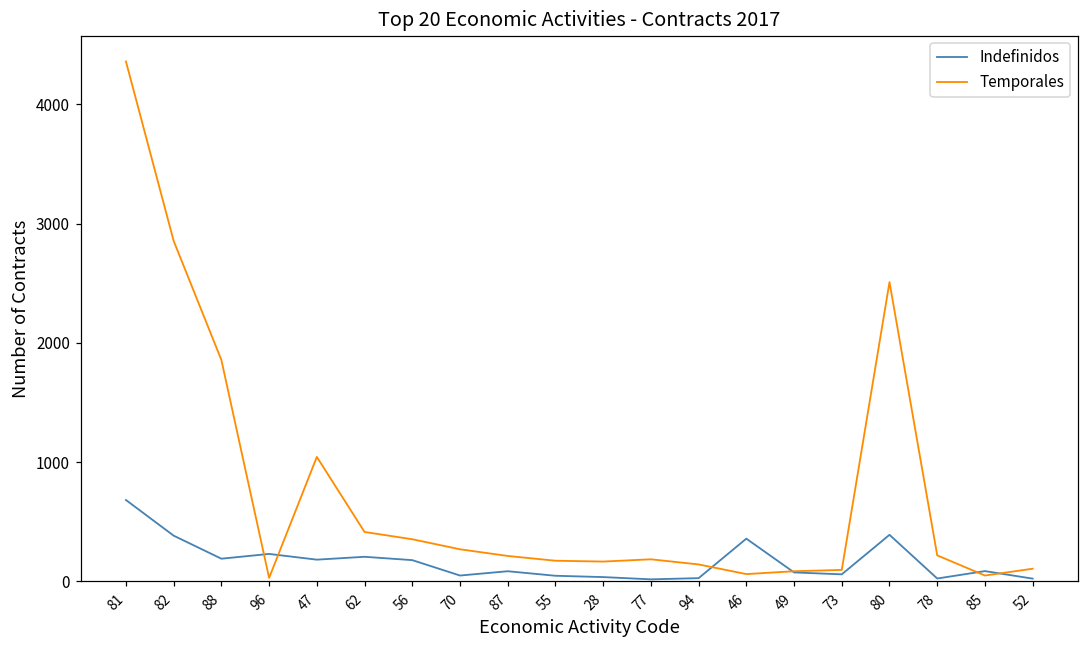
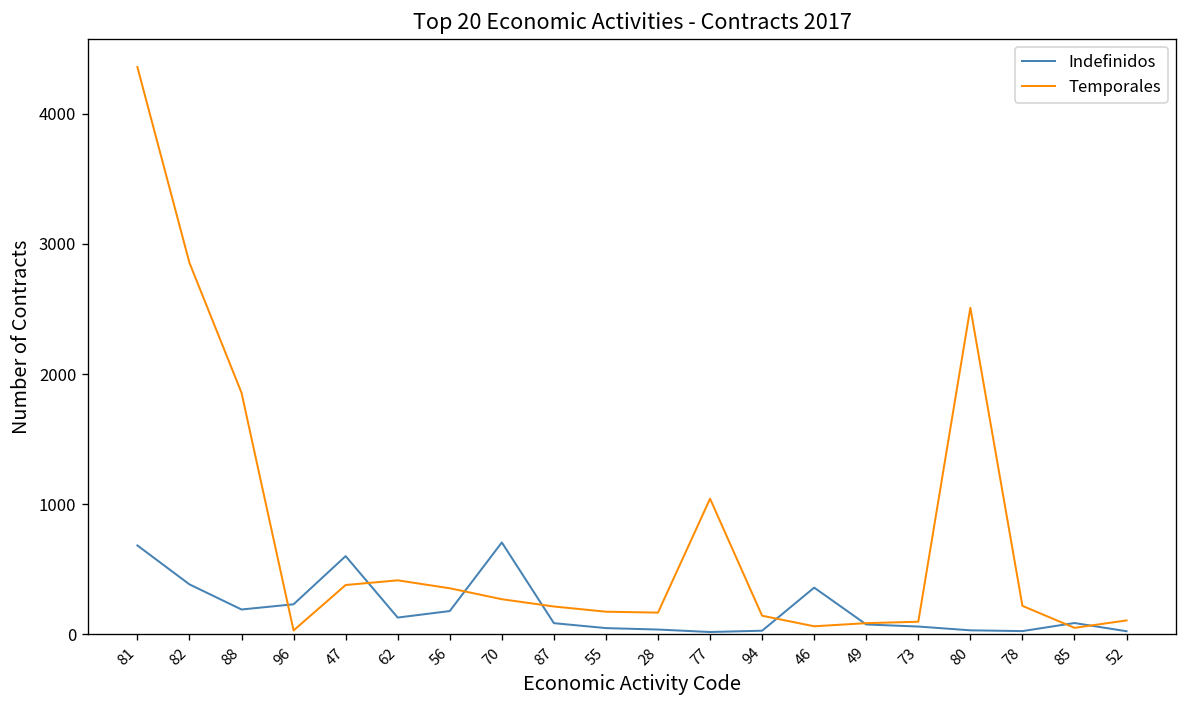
  {
    "Indefinidos": {
      "81": 680,
      "82": 380,
      "88": 190,
      "96": 230,
-     "47": 180,
-     "62": 210,
+     "47": 600,
+     "62": 130,
      "56": 180,
-     "70": 50,
+     "70": 710,
      "87": 90,
      "55": 50,
      "28": 40,
      "77": 20,
      "94": 30,
      "46": 360,
      "73": 60,
-     "80": 390,
+     "80": 30,
      "78": 30,
      "85": 90,
      "52": 20
    },
    "Temporales": {
      "81": 4360,
      "82": 2850,
      "88": 1860,
      "96": 30,
-     "47": 1040,
+     "47": 380,
      "62": 420,
      "56": 350,
      "70": 270,
      "87": 210,
      "55": 170,
      "28": 170,
-     "77": 190,
+     "77": 1040,
      "94": 140,
      "46": 60,
      "73": 100,
      "80": 2510,
      "78": 220,
      "85": 50,
      "52": 110
    }
  }
